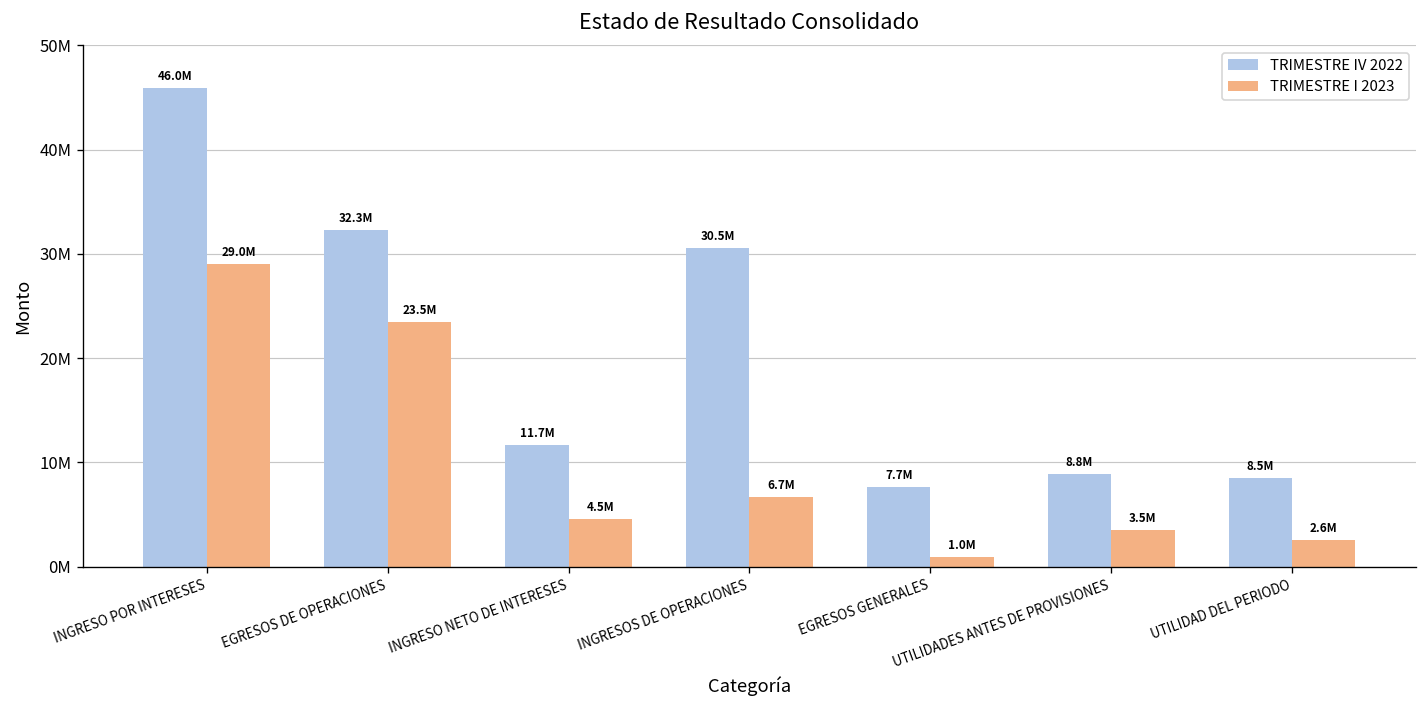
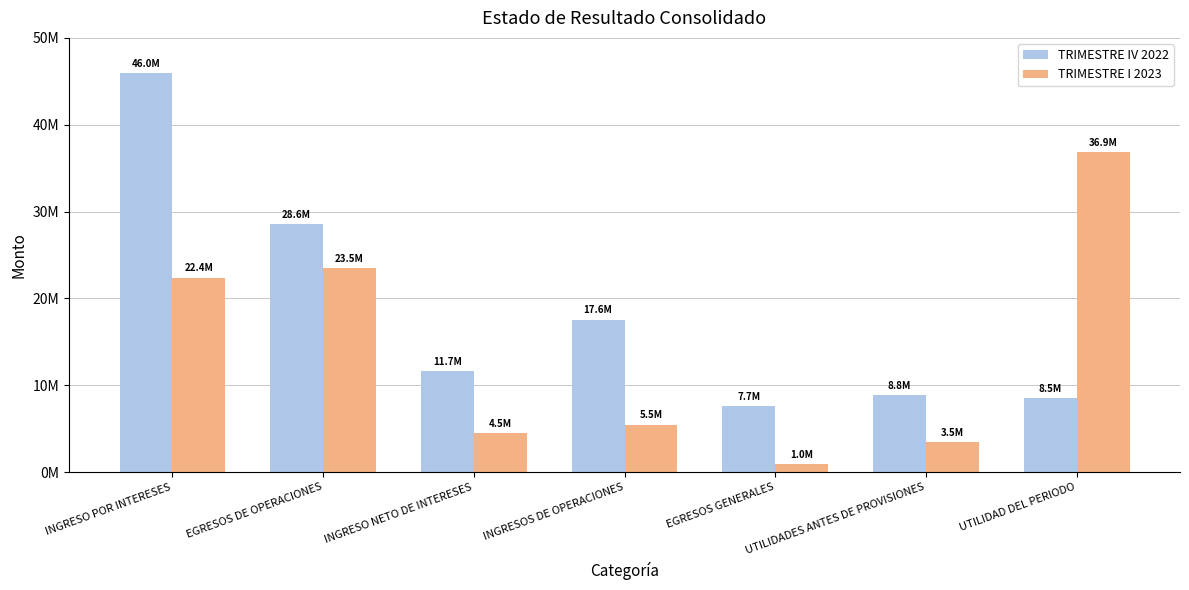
  {
    "TRIMESTRE IV 2022": {
      "INGRESO POR INTERESES": "46.0M",
-     "EGRESOS DE OPERACIONES": "32.3M",
+     "EGRESOS DE OPERACIONES": "28.6M",
      "INGRESO NETO DE INTERESES": "11.7M",
-     "INGRESOS DE OPERACIONES": "30.5M",
+     "INGRESOS DE OPERACIONES": "17.6M",
      "EGRESOS GENERALES": "7.7M",
      "UTILIDADES ANTES DE PROVISIONES": "8.8M",
      "UTILIDAD DEL PERIODO": "8.5M"
    },
    "TRIMESTRE I 2023": {
-     "INGRESO POR INTERESES": "29.0M",
+     "INGRESO POR INTERESES": "22.4M",
      "EGRESOS DE OPERACIONES": "23.5M",
      "INGRESO NETO DE INTERESES": "4.5M",
-     "INGRESOS DE OPERACIONES": "6.7M",
+     "INGRESOS DE OPERACIONES": "5.5M",
      "EGRESOS GENERALES": "1.0M",
      "UTILIDADES ANTES DE PROVISIONES": "3.5M",
-     "UTILIDAD DEL PERIODO": "2.6M"
+     "UTILIDAD DEL PERIODO": "36.9M"
    }
  }
